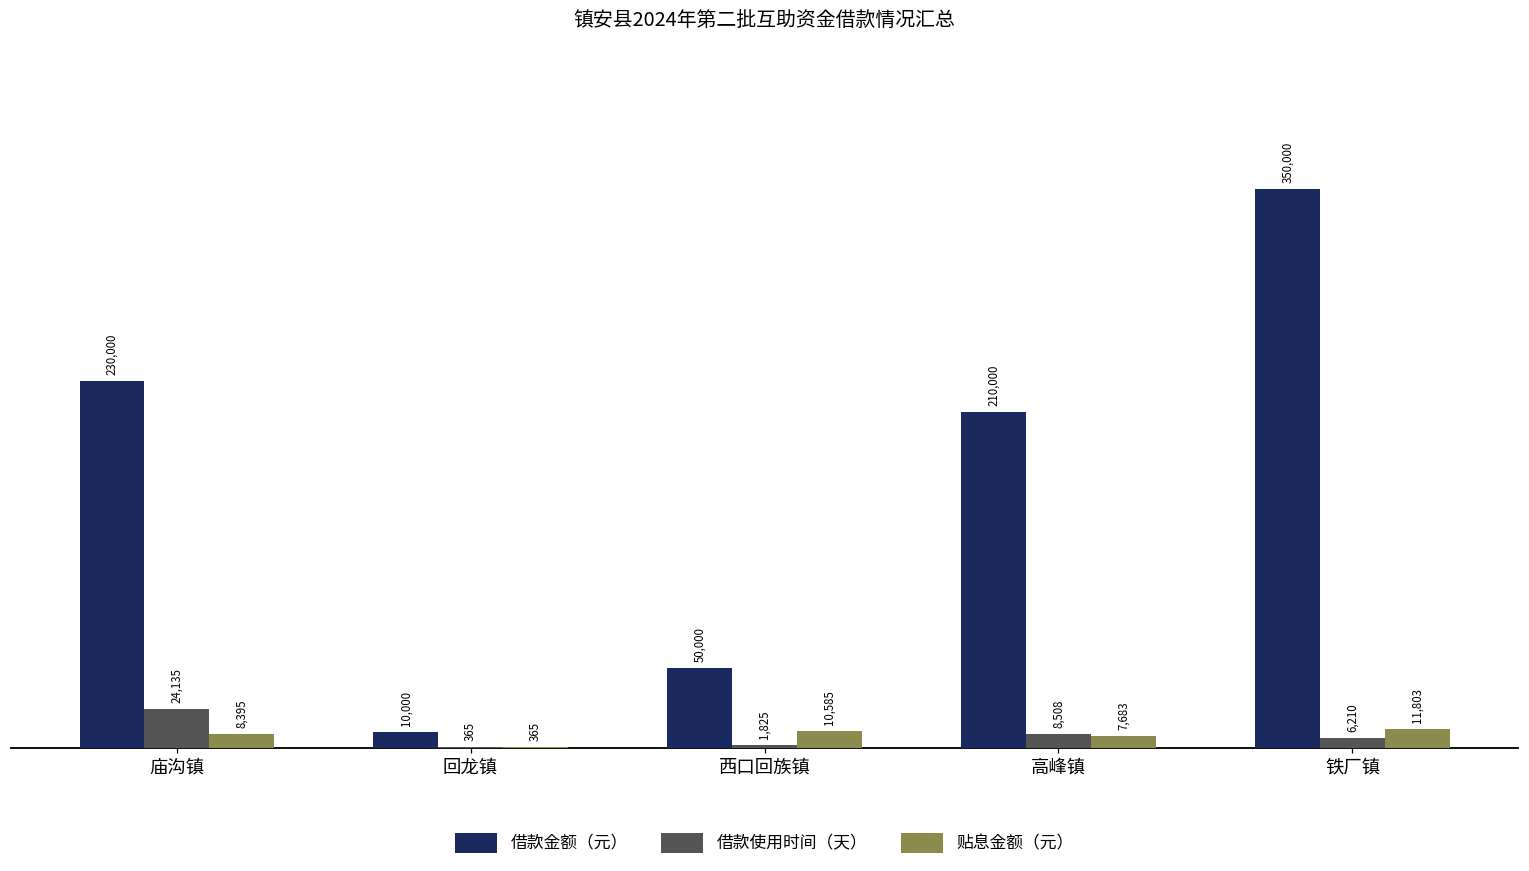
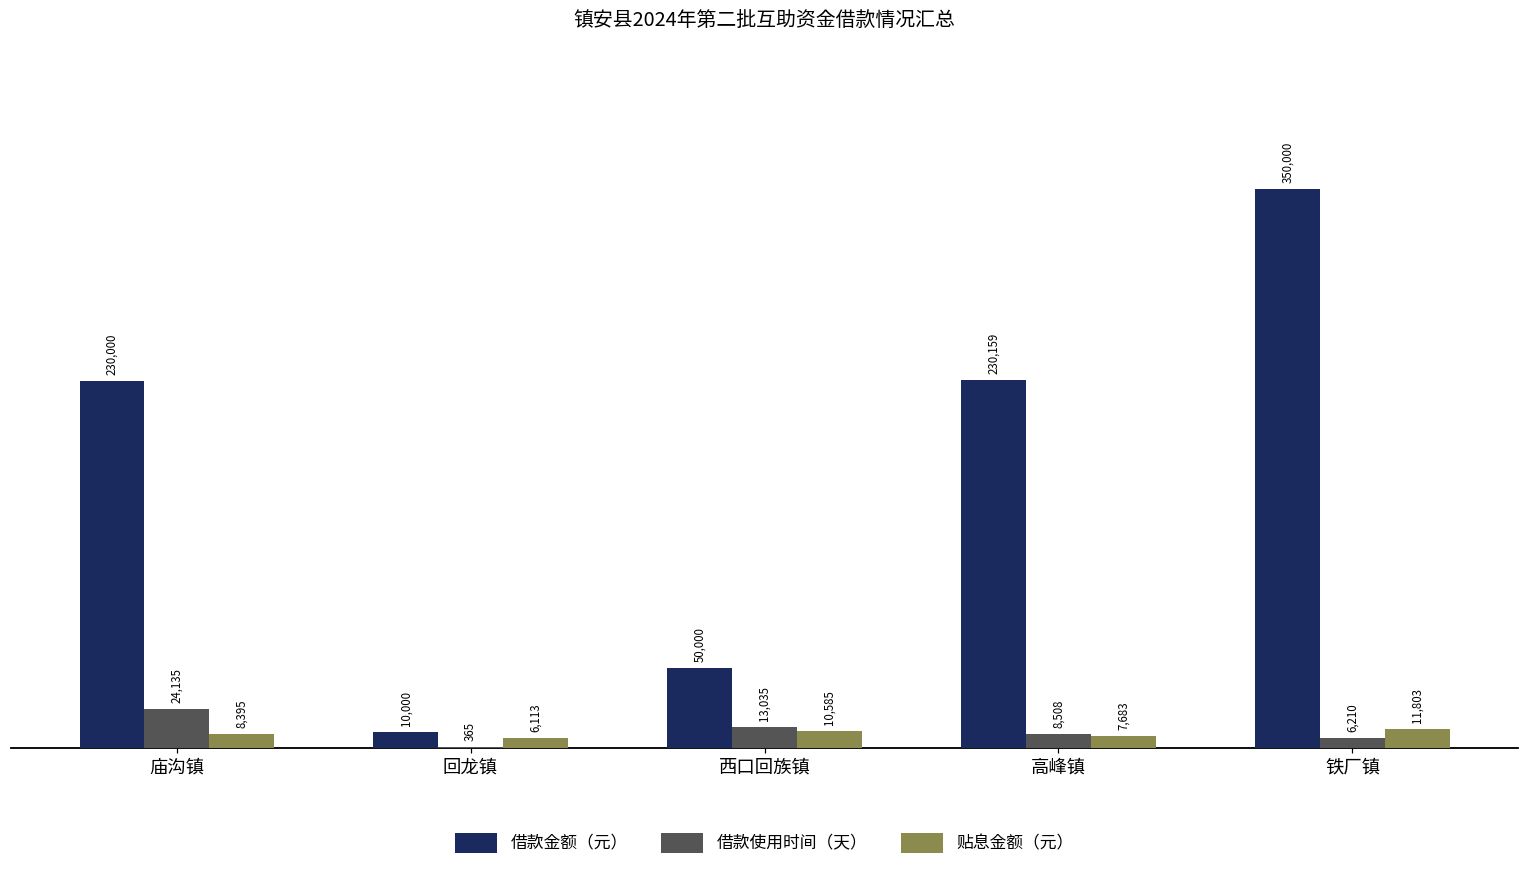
  {
    "借款金额（元）": {
      "庙沟镇": "230,000",
      "回龙镇": "10,000",
      "西口回族镇": "50,000",
-     "高峰镇": "210,000",
+     "高峰镇": "230,159",
      "铁厂镇": "350,000"
    },
    "借款使用时间（天）": {
      "庙沟镇": "24,135",
      "回龙镇": "365",
-     "西口回族镇": "1,825",
+     "西口回族镇": "13,035",
      "高峰镇": "8,508",
      "铁厂镇": "6,210"
    },
    "贴息金额（元）": {
      "庙沟镇": "8,395",
-     "回龙镇": "365",
+     "回龙镇": "6,113",
      "西口回族镇": "10,585",
      "高峰镇": "7,683",
      "铁厂镇": "11,803"
    }
  }
